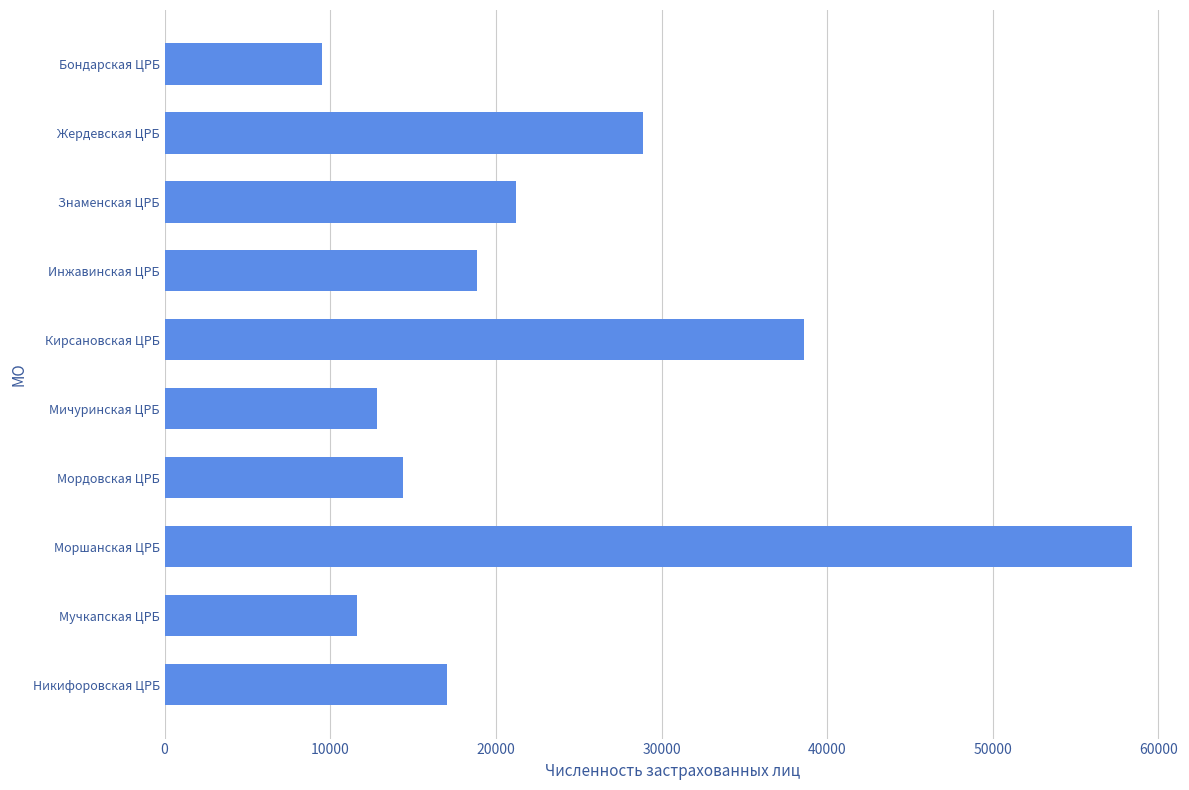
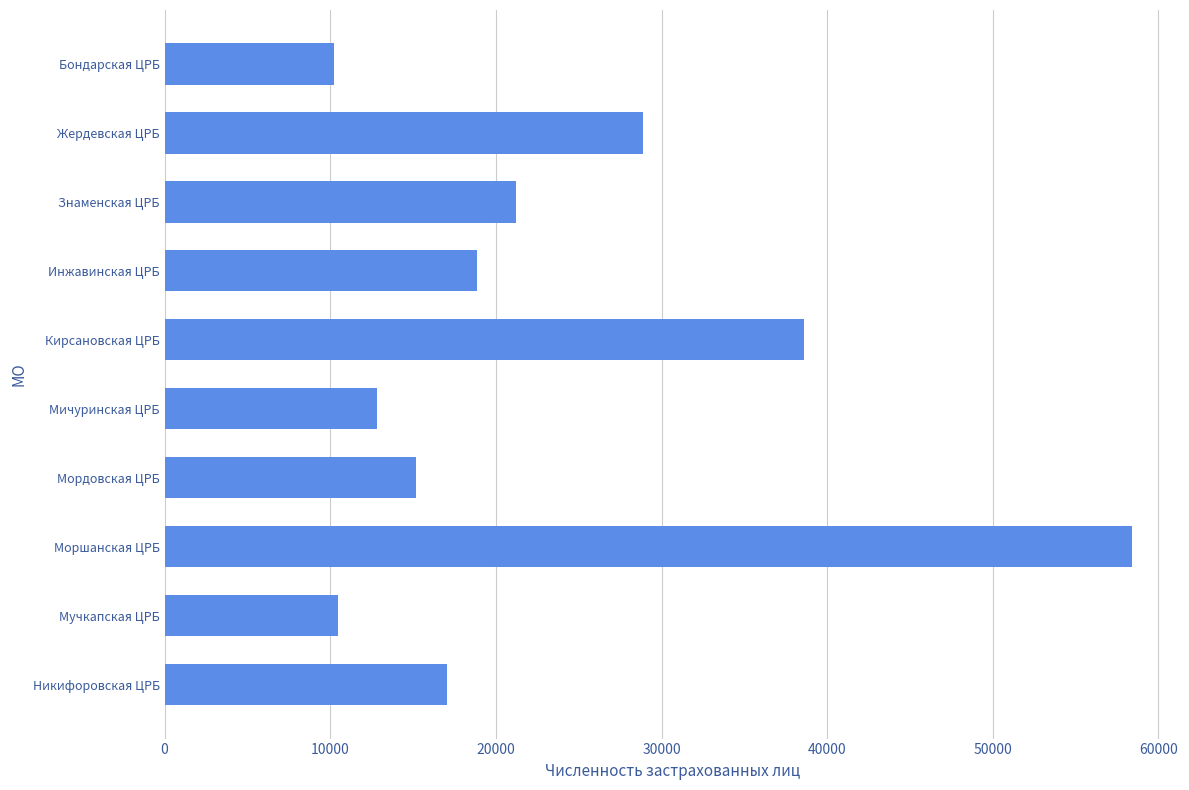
  {
-   "Бондарская ЦРБ": 9500,
+   "Бондарская ЦРБ": 10200,
    "Жердевская ЦРБ": 28900,
    "Знаменская ЦРБ": 21200,
    "Инжавинская ЦРБ": 18800,
    "Кирсановская ЦРБ": 38600,
    "Мичуринская ЦРБ": 12900,
-   "Мордовская ЦРБ": 14400,
+   "Мордовская ЦРБ": 15200,
    "Моршанская ЦРБ": 58400,
-   "Мучкапская ЦРБ": 11600,
+   "Мучкапская ЦРБ": 10500,
    "Никифоровская ЦРБ": 17100
  }
